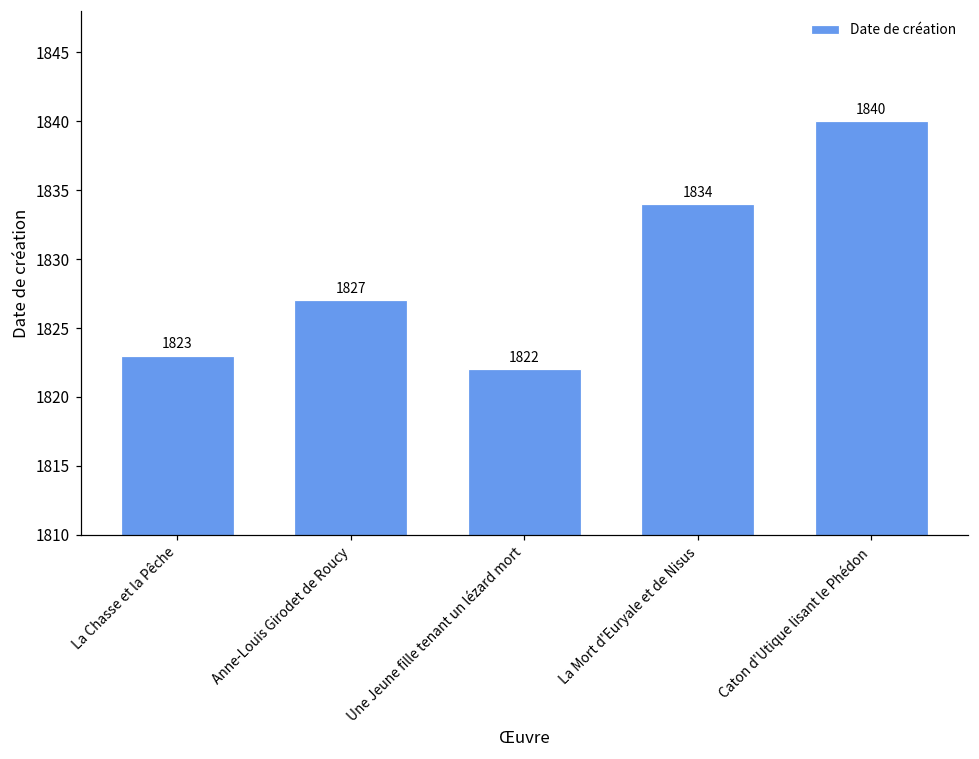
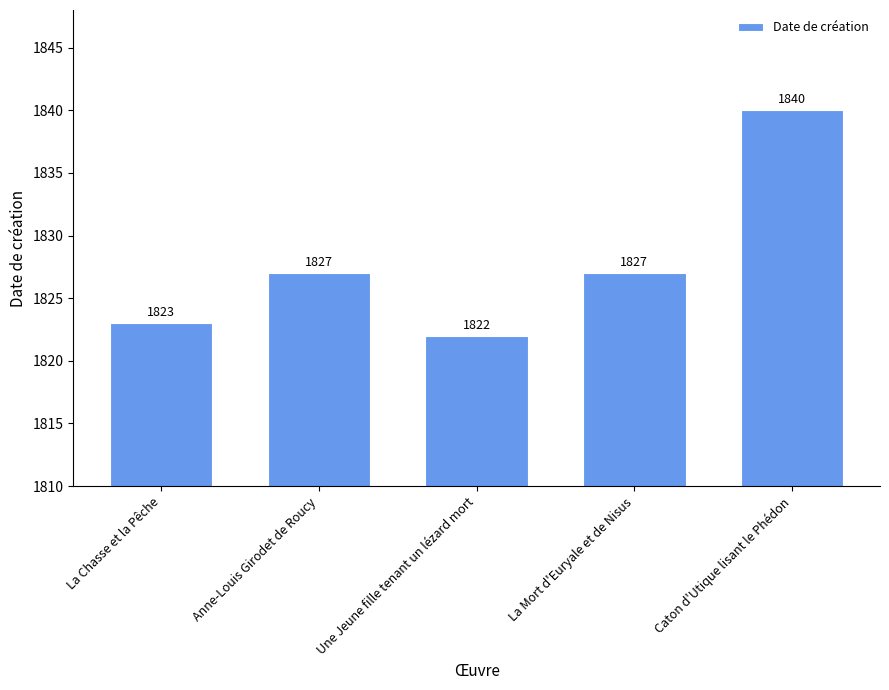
  {
    "La Chasse et la Pêche": 1823,
    "Anne-Louis Girodet de Roucy": 1827,
    "Une Jeune fille tenant un lézard mort": 1822,
-   "La Mort d'Euryale et de Nisus": 1834,
+   "La Mort d'Euryale et de Nisus": 1827,
    "Caton d'Utique lisant le Phédon": 1840
  }
